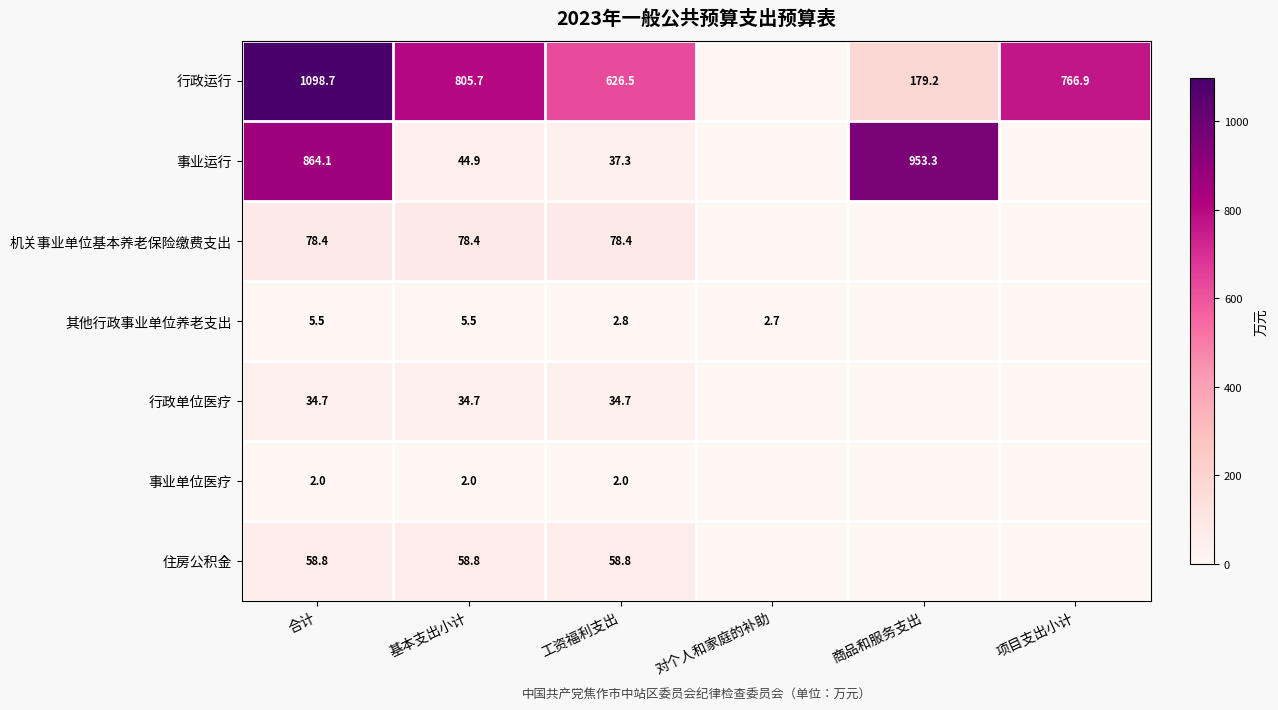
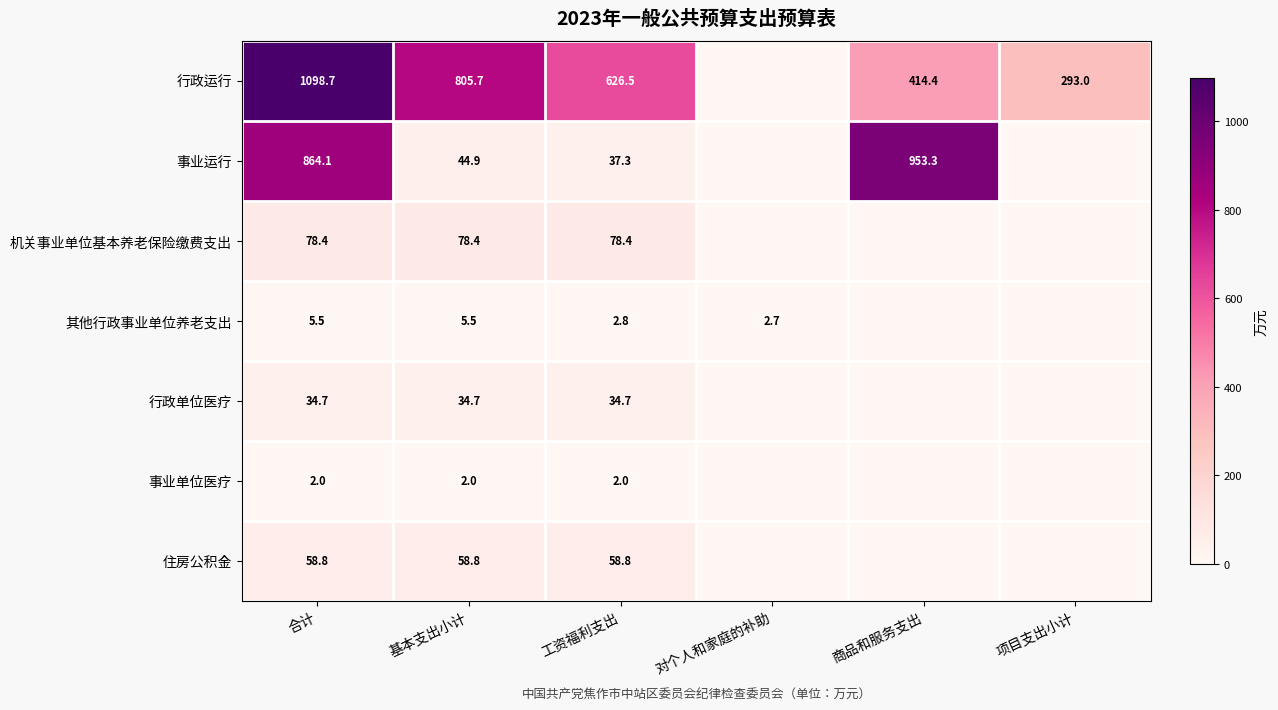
  {
    "行政运行": {
      "合计": 1098.7,
      "基本支出小计": 805.7,
      "工资福利支出": 626.5,
-     "商品和服务支出": 179.2,
-     "项目支出小计": 766.9
+     "商品和服务支出": 414.4,
+     "项目支出小计": 293.0
    },
    "事业运行": {
      "合计": 864.1,
      "基本支出小计": 44.9,
      "工资福利支出": 37.3,
      "商品和服务支出": 953.3
    },
    "机关事业单位基本养老保险缴费支出": {
      "合计": 78.4,
      "基本支出小计": 78.4,
      "工资福利支出": 78.4
    },
    "其他行政事业单位养老支出": {
      "合计": 5.5,
      "基本支出小计": 5.5,
      "工资福利支出": 2.8,
      "对个人和家庭的补助": 2.7
    },
    "行政单位医疗": {
      "合计": 34.7,
      "基本支出小计": 34.7,
      "工资福利支出": 34.7
    },
    "事业单位医疗": {
      "合计": 2.0,
      "基本支出小计": 2.0,
      "工资福利支出": 2.0
    },
    "住房公积金": {
      "合计": 58.8,
      "基本支出小计": 58.8,
      "工资福利支出": 58.8
    }
  }
